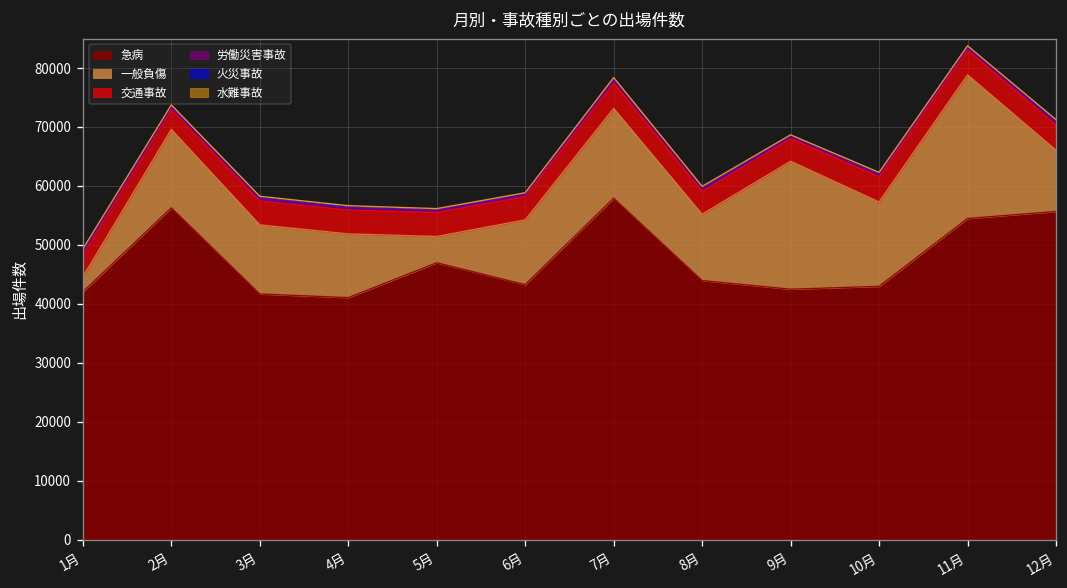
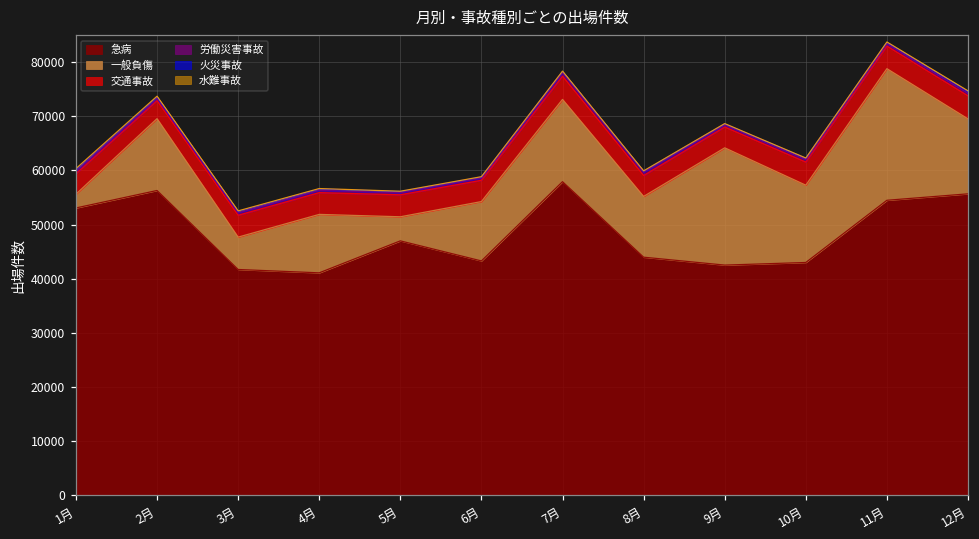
  {
    "急病": {
-     "1月": 42000,
+     "1月": 53000,
      "2月": 56000,
      "3月": 42000,
      "4月": 41000,
      "5月": 47000,
      "6月": 43000,
      "7月": 58000,
      "8月": 44000,
      "9月": 42000,
      "10月": 43000,
      "11月": 54000,
      "12月": 56000
    },
    "一般負傷": {
      "1月": 3000,
      "2月": 13000,
-     "3月": 12000,
+     "3月": 6000,
      "4月": 11000,
      "5月": 4000,
      "6月": 11000,
      "7月": 15000,
      "8月": 11000,
      "9月": 22000,
      "10月": 14000,
      "11月": 24000,
-     "12月": 10000
+     "12月": 14000
    },
    "交通事故": {
      "7月": 4000,
      "8月": 4000
    }
  }
